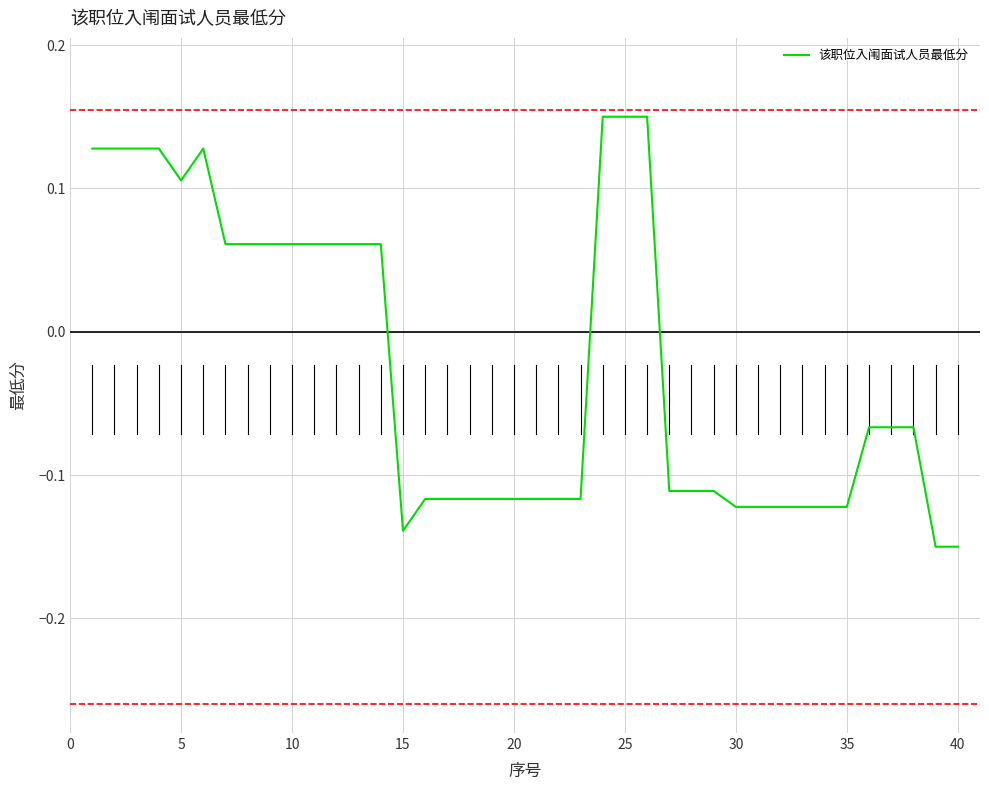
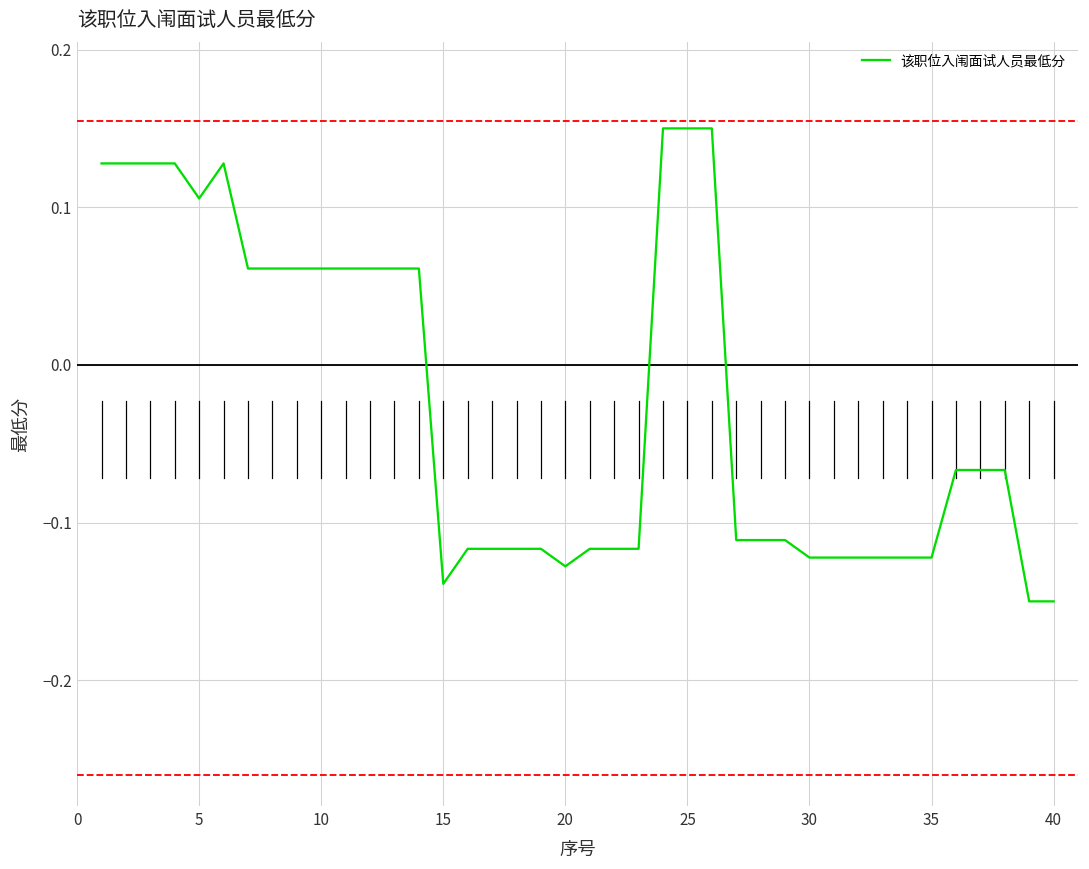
  {
    "5": 0.106,
    "10": 0.061,
    "15": -0.139,
-   "20": -0.117,
+   "20": -0.128,
    "25": 0.150,
    "30": -0.122,
    "35": -0.122,
    "40": -0.150
  }
